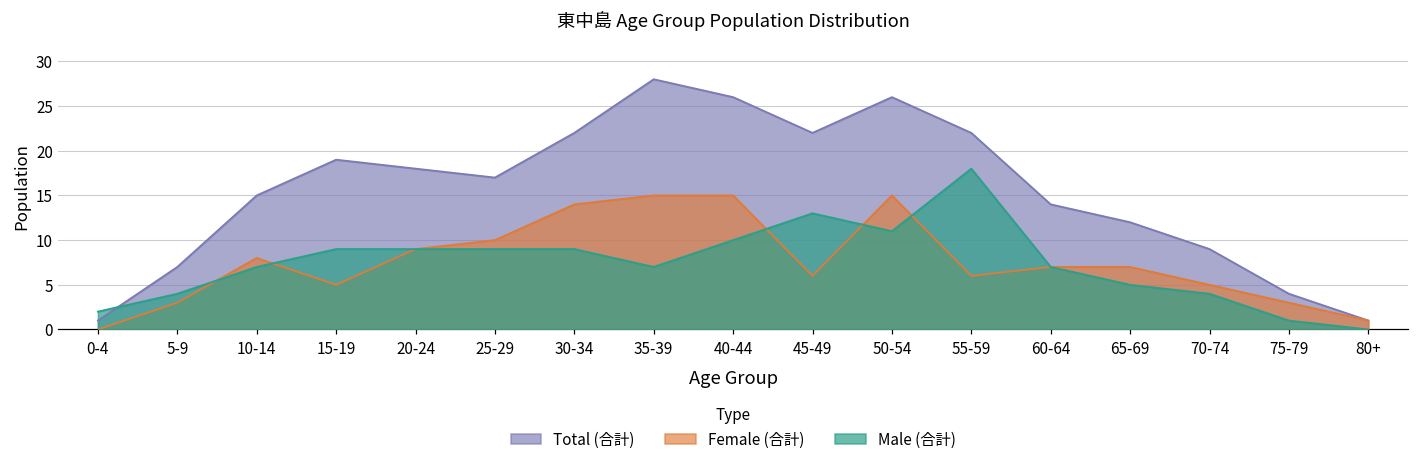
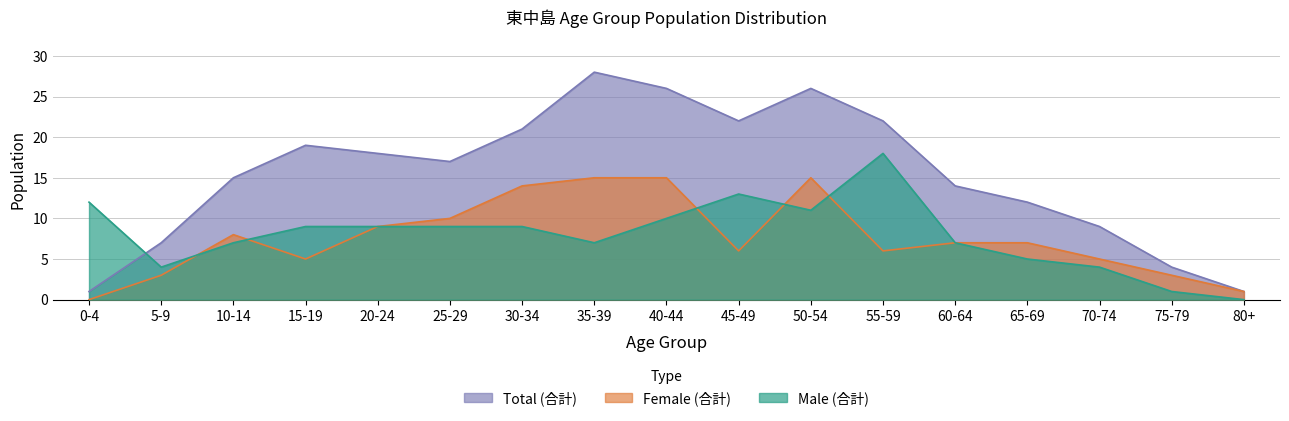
  {
    "Total (合計)": {
      "0-4": 1,
      "5-9": 7,
      "10-14": 15,
      "15-19": 19,
      "20-24": 18,
      "25-29": 17,
-     "30-34": 22,
+     "30-34": 21,
      "35-39": 28,
      "40-44": 26,
      "45-49": 22,
      "50-54": 26,
      "55-59": 22,
      "60-64": 14,
      "65-69": 12,
      "70-74": 9,
      "75-79": 4
    },
    "Female (合計)": {
      "0-4": 0,
      "5-9": 3,
      "10-14": 8,
      "15-19": 5,
      "25-29": 10,
      "30-34": 14,
      "35-39": 15,
      "40-44": 15,
      "45-49": 6,
      "50-54": 15,
      "55-59": 6,
      "65-69": 7,
      "70-74": 5,
      "75-79": 3
    },
    "Male (合計)": {
-     "0-4": 2,
+     "0-4": 12,
      "5-9": 4,
      "10-14": 7,
      "15-19": 9,
      "25-29": 9,
      "30-34": 9,
      "35-39": 7,
      "40-44": 10,
      "45-49": 13,
      "50-54": 11,
      "55-59": 18,
      "65-69": 5,
      "70-74": 4,
      "75-79": 1,
      "80+": 0
    }
  }
